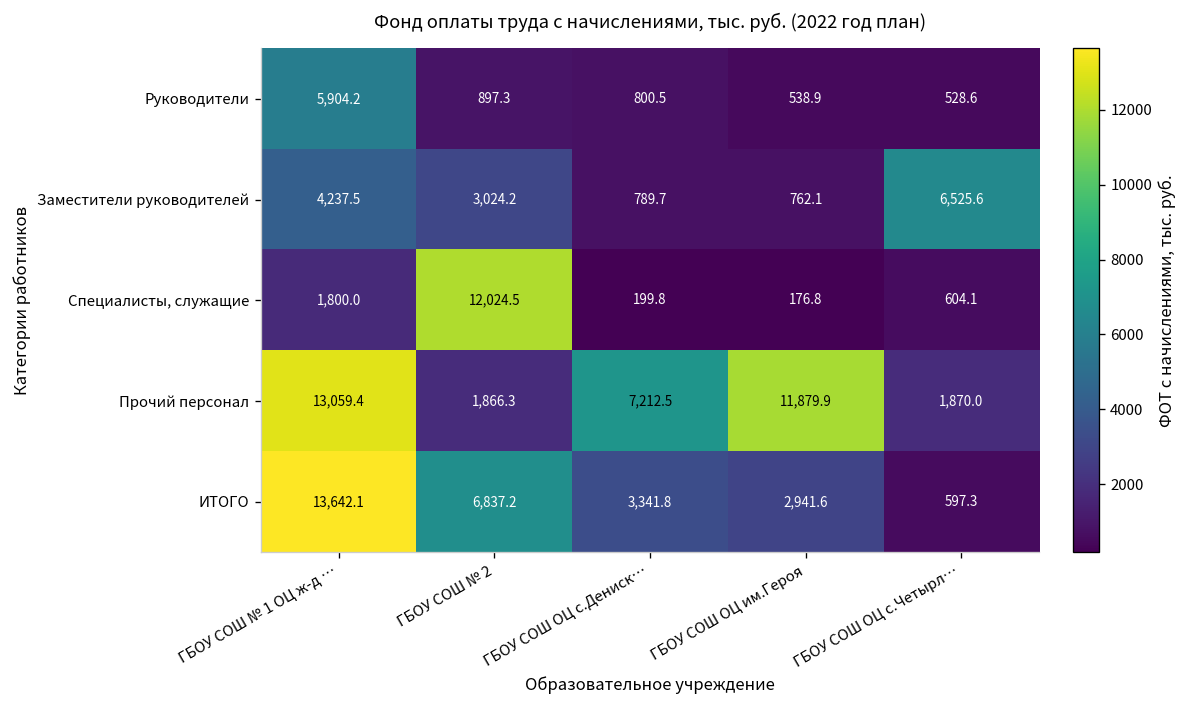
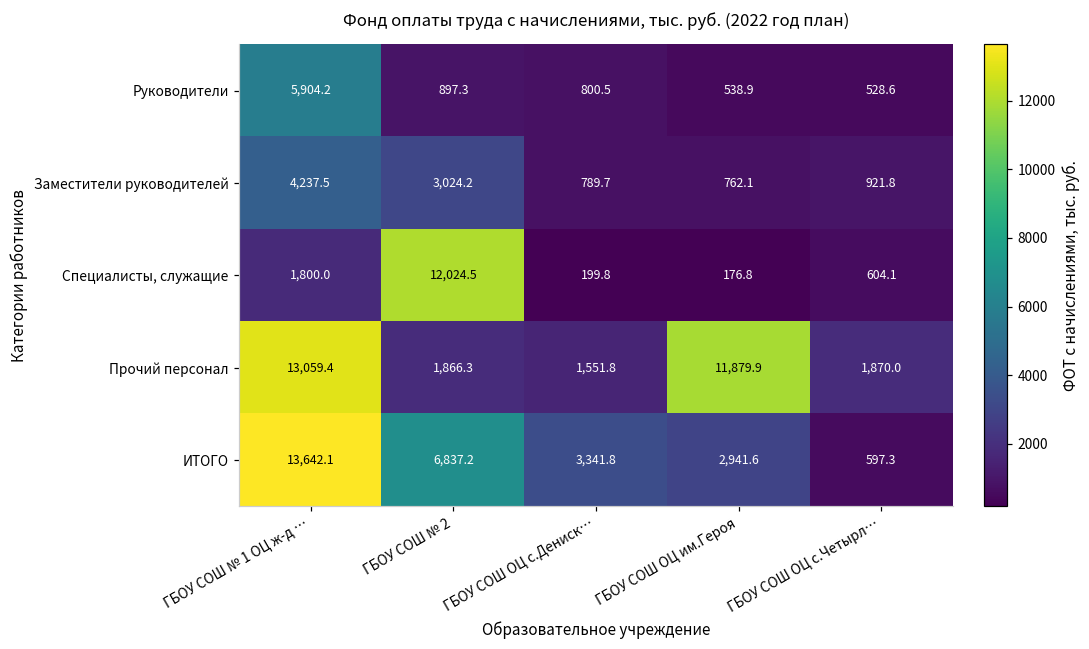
  {
    "Руководители": {
      "ГБОУ СОШ № 1 ОЦ ж-д …": "5,904.2",
      "ГБОУ СОШ № 2": "897.3",
      "ГБОУ СОШ ОЦ с.Дениск…": "800.5",
      "ГБОУ СОШ ОЦ им.Героя": "538.9",
      "ГБОУ СОШ ОЦ с.Четырл…": "528.6"
    },
    "Заместители руководителей": {
      "ГБОУ СОШ № 1 ОЦ ж-д …": "4,237.5",
      "ГБОУ СОШ № 2": "3,024.2",
      "ГБОУ СОШ ОЦ с.Дениск…": "789.7",
      "ГБОУ СОШ ОЦ им.Героя": "762.1",
-     "ГБОУ СОШ ОЦ с.Четырл…": "6,525.6"
+     "ГБОУ СОШ ОЦ с.Четырл…": "921.8"
    },
    "Специалисты, служащие": {
      "ГБОУ СОШ № 1 ОЦ ж-д …": "1,800.0",
      "ГБОУ СОШ № 2": "12,024.5",
      "ГБОУ СОШ ОЦ с.Дениск…": "199.8",
      "ГБОУ СОШ ОЦ им.Героя": "176.8",
      "ГБОУ СОШ ОЦ с.Четырл…": "604.1"
    },
    "Прочий персонал": {
      "ГБОУ СОШ № 1 ОЦ ж-д …": "13,059.4",
      "ГБОУ СОШ № 2": "1,866.3",
-     "ГБОУ СОШ ОЦ с.Дениск…": "7,212.5",
+     "ГБОУ СОШ ОЦ с.Дениск…": "1,551.8",
      "ГБОУ СОШ ОЦ им.Героя": "11,879.9",
      "ГБОУ СОШ ОЦ с.Четырл…": "1,870.0"
    },
    "ИТОГО": {
      "ГБОУ СОШ № 1 ОЦ ж-д …": "13,642.1",
      "ГБОУ СОШ № 2": "6,837.2",
      "ГБОУ СОШ ОЦ с.Дениск…": "3,341.8",
      "ГБОУ СОШ ОЦ им.Героя": "2,941.6",
      "ГБОУ СОШ ОЦ с.Четырл…": "597.3"
    }
  }
